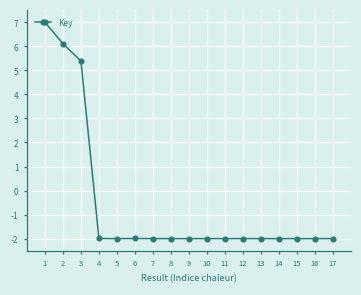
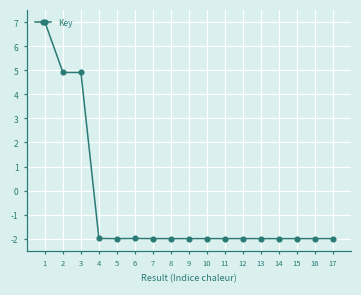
  {
    "1": 7.0,
-   "2": 6.1,
-   "3": 5.4,
+   "2": 4.9,
+   "3": 4.9,
    "4": -2.0,
    "5": -2.0,
    "6": -2.0,
    "7": -2.0,
    "8": -2.0,
    "9": -2.0,
    "10": -2.0,
    "11": -2.0,
    "12": -2.0,
    "13": -2.0,
    "14": -2.0,
    "15": -2.0,
    "16": -2.0,
    "17": -2.0
  }
